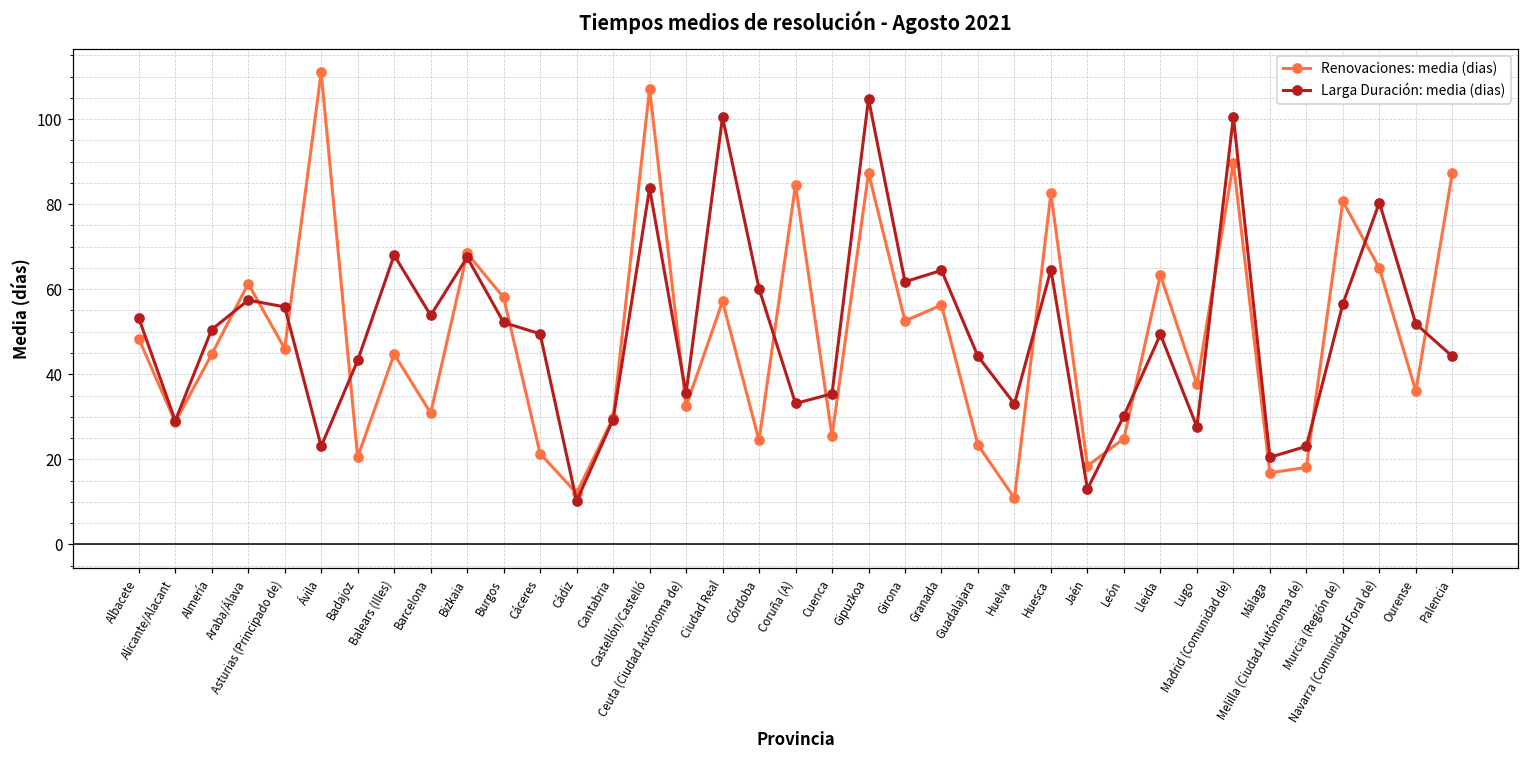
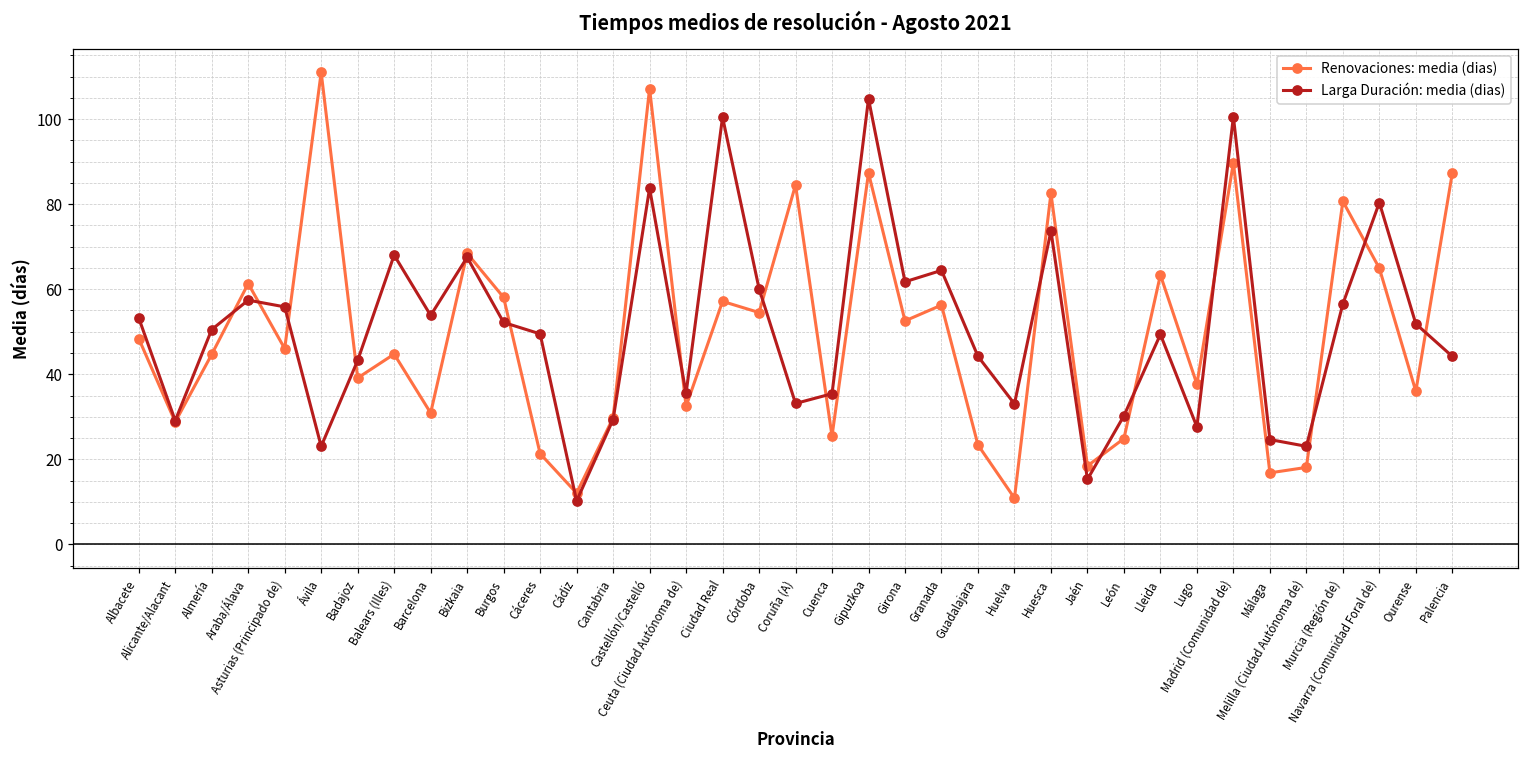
  {
    "Renovaciones: media (dias)": {
      "Albacete": 48,
      "Almería": 45,
      "Araba/Álava": 61,
      "Asturias (Principado de)": 46,
      "Ávila": 111,
-     "Badajoz": 21,
+     "Badajoz": 39,
      "Balears (Illes)": 45,
      "Barcelona": 31,
      "Bizkaia": 68,
      "Burgos": 58,
      "Cáceres": 21,
      "Cádiz": 12,
      "Castellón/Castelló": 107,
      "Ceuta (Ciudad Autónoma de)": 32,
      "Ciudad Real": 57,
-     "Córdoba": 24,
+     "Córdoba": 55,
      "Coruña (A)": 85,
      "Cuenca": 25,
      "Gipuzkoa": 87,
      "Girona": 53,
      "Granada": 56,
      "Guadalajara": 23,
      "Huelva": 11,
      "Huesca": 83,
      "Jaén": 18,
      "León": 25,
      "Lleida": 63,
      "Lugo": 38,
      "Madrid (Comunidad de)": 90,
      "Málaga": 17,
      "Melilla (Ciudad Autónoma de)": 18,
      "Murcia (Región de)": 81,
      "Navarra (Comunidad Foral de)": 65,
      "Ourense": 36,
      "Palencia": 87
    },
    "Larga Duración: media (dias)": {
      "Albacete": 53,
      "Almería": 51,
      "Araba/Álava": 57,
      "Asturias (Principado de)": 56,
      "Ávila": 23,
      "Badajoz": 43,
      "Balears (Illes)": 68,
      "Barcelona": 54,
      "Bizkaia": 68,
      "Burgos": 52,
      "Cáceres": 50,
      "Cádiz": 10,
      "Castellón/Castelló": 84,
      "Ceuta (Ciudad Autónoma de)": 36,
      "Ciudad Real": 100,
      "Córdoba": 60,
      "Coruña (A)": 33,
      "Cuenca": 35,
      "Gipuzkoa": 105,
      "Girona": 62,
      "Granada": 64,
      "Guadalajara": 44,
      "Huelva": 33,
-     "Huesca": 65,
-     "Jaén": 13,
+     "Huesca": 74,
+     "Jaén": 15,
      "León": 30,
      "Lleida": 49,
      "Lugo": 28,
      "Madrid (Comunidad de)": 101,
-     "Málaga": 20,
+     "Málaga": 25,
      "Melilla (Ciudad Autónoma de)": 23,
      "Murcia (Región de)": 57,
      "Navarra (Comunidad Foral de)": 80,
      "Ourense": 52,
      "Palencia": 44
    }
  }
